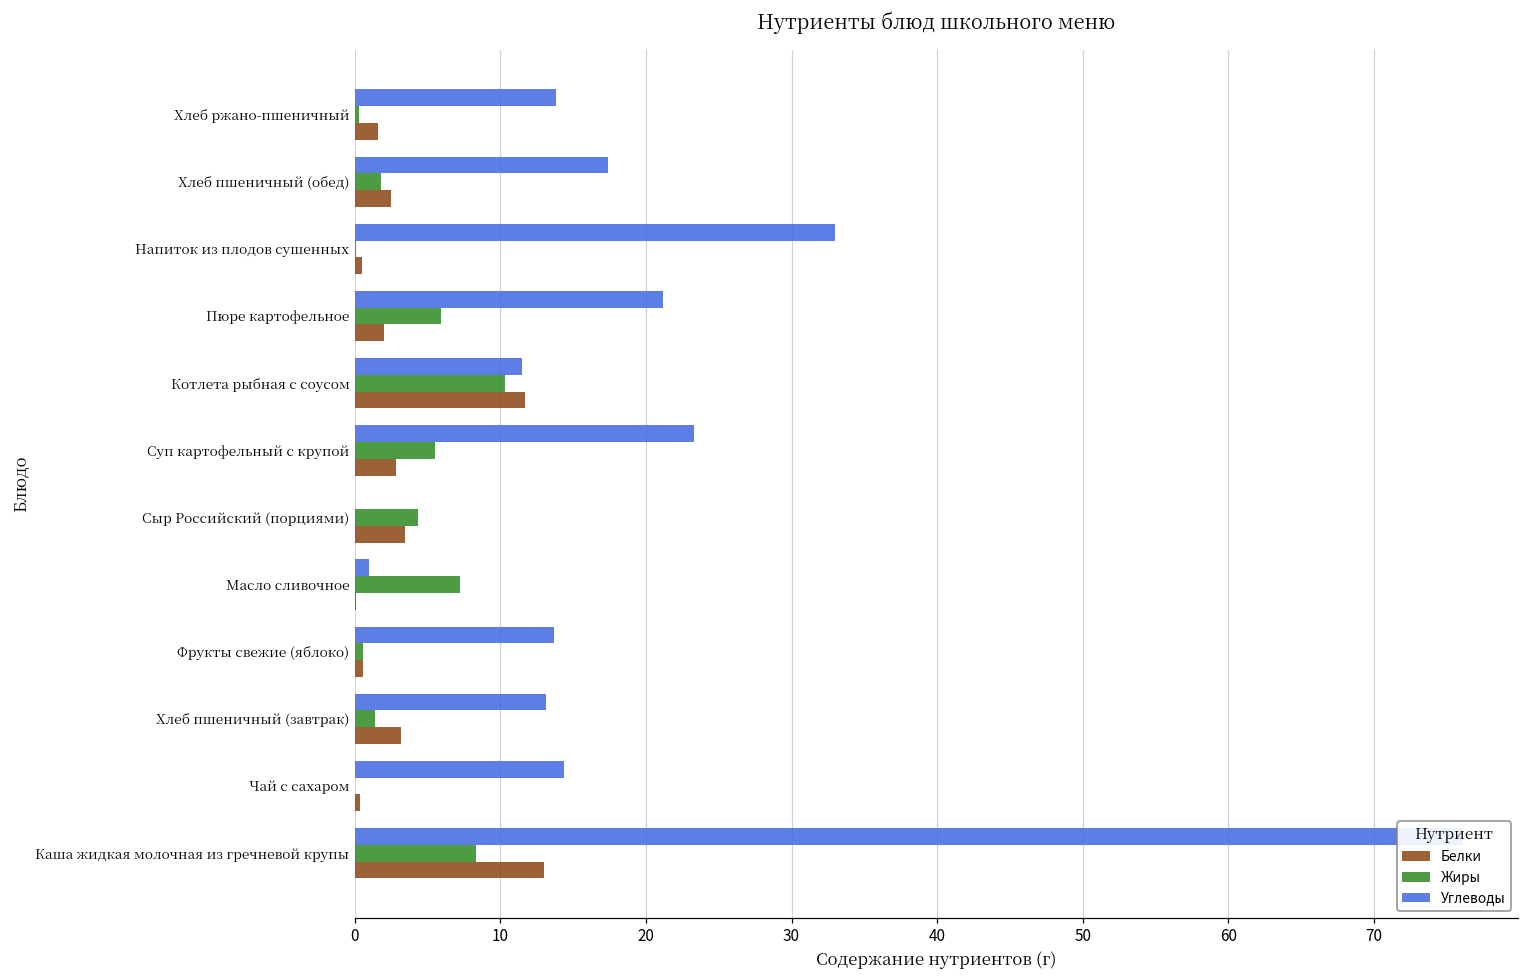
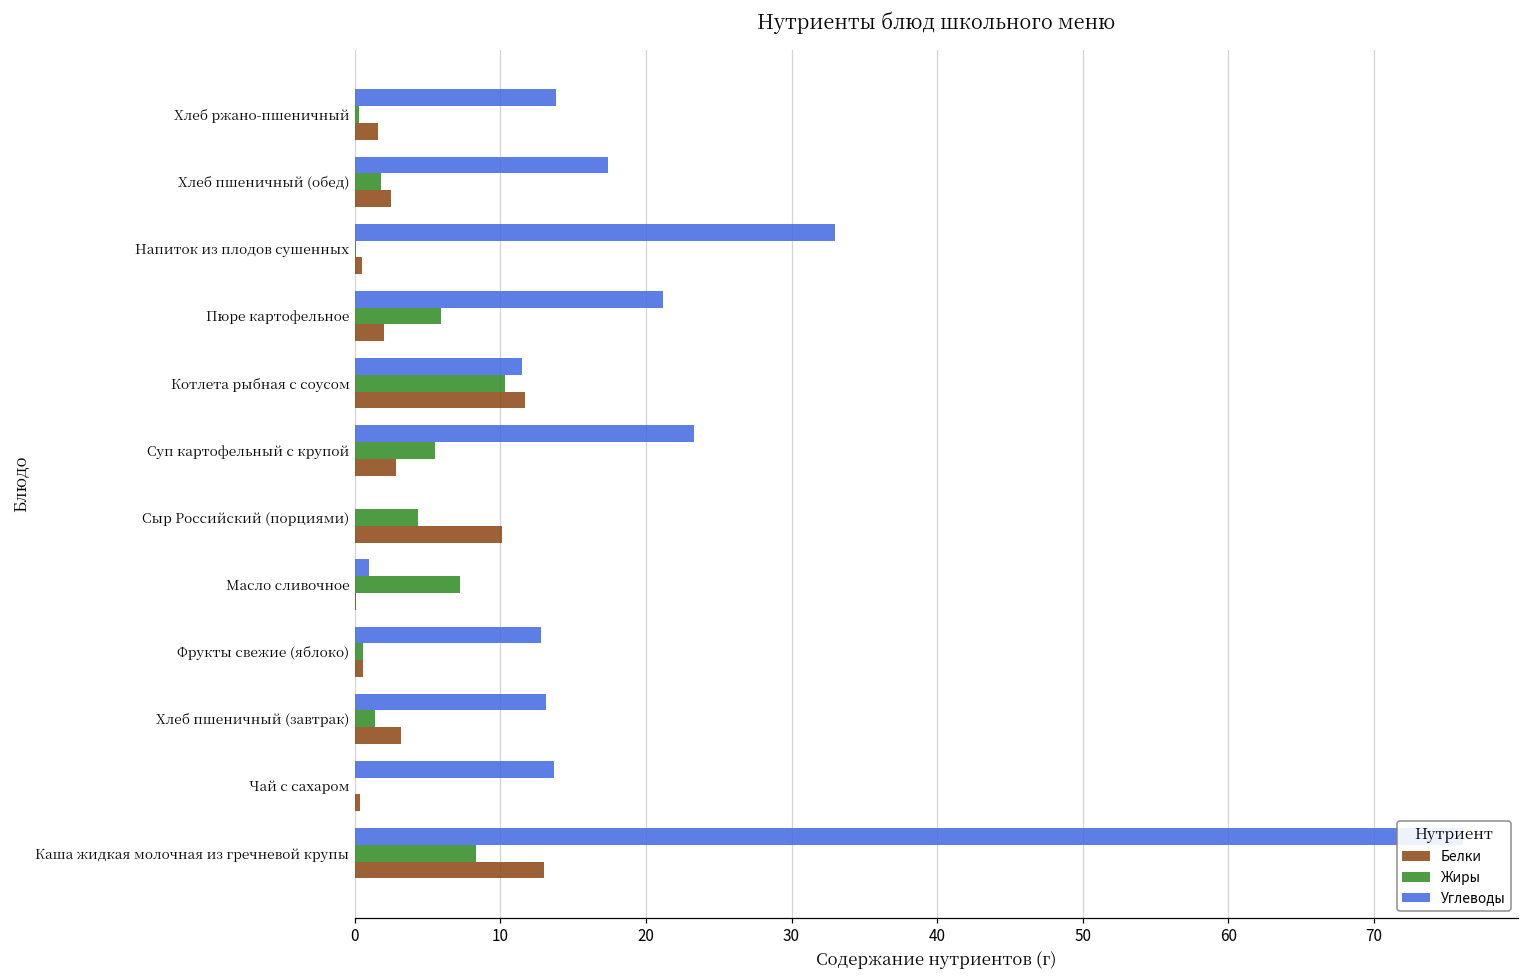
  {
    "Белки": {
      "Хлеб ржано-пшеничный": 1.6,
      "Хлеб пшеничный (обед)": 2.5,
      "Напиток из плодов сушенных": 0.5,
      "Пюре картофельное": 2.0,
      "Котлета рыбная с соусом": 11.7,
      "Суп картофельный с крупой": 2.8,
-     "Сыр Российский (порциями)": 3.5,
+     "Сыр Российский (порциями)": 10.1,
      "Фрукты свежие (яблоко)": 0.6,
      "Хлеб пшеничный (завтрак)": 3.2,
      "Чай с сахаром": 0.4,
      "Каша жидкая молочная из гречневой крупы": 13.0
    },
    "Жиры": {
      "Хлеб ржано-пшеничный": 0.3,
      "Хлеб пшеничный (обед)": 1.8,
      "Пюре картофельное": 5.9,
      "Котлета рыбная с соусом": 10.3,
      "Суп картофельный с крупой": 5.5,
      "Сыр Российский (порциями)": 4.4,
      "Масло сливочное": 7.3,
      "Фрукты свежие (яблоко)": 0.6,
      "Хлеб пшеничный (завтрак)": 1.4,
      "Чай с сахаром": 0.0,
      "Каша жидкая молочная из гречневой крупы": 8.3
    },
    "Углеводы": {
      "Хлеб ржано-пшеничный": 13.8,
      "Хлеб пшеничный (обед)": 17.4,
      "Напиток из плодов сушенных": 33.0,
      "Пюре картофельное": 21.2,
      "Котлета рыбная с соусом": 11.5,
      "Суп картофельный с крупой": 23.3,
      "Сыр Российский (порциями)": 0.0,
      "Масло сливочное": 1.0,
-     "Фрукты свежие (яблоко)": 13.7,
+     "Фрукты свежие (яблоко)": 12.8,
      "Хлеб пшеничный (завтрак)": 13.1,
-     "Чай с сахаром": 14.4
+     "Чай с сахаром": 13.7
    }
  }
